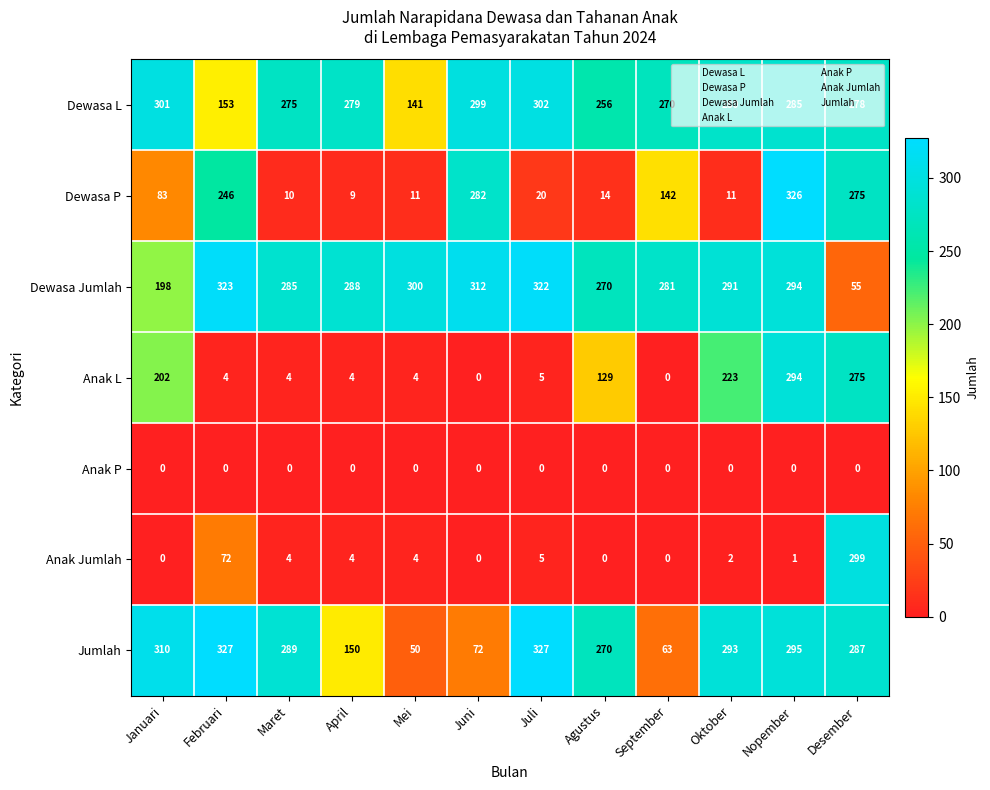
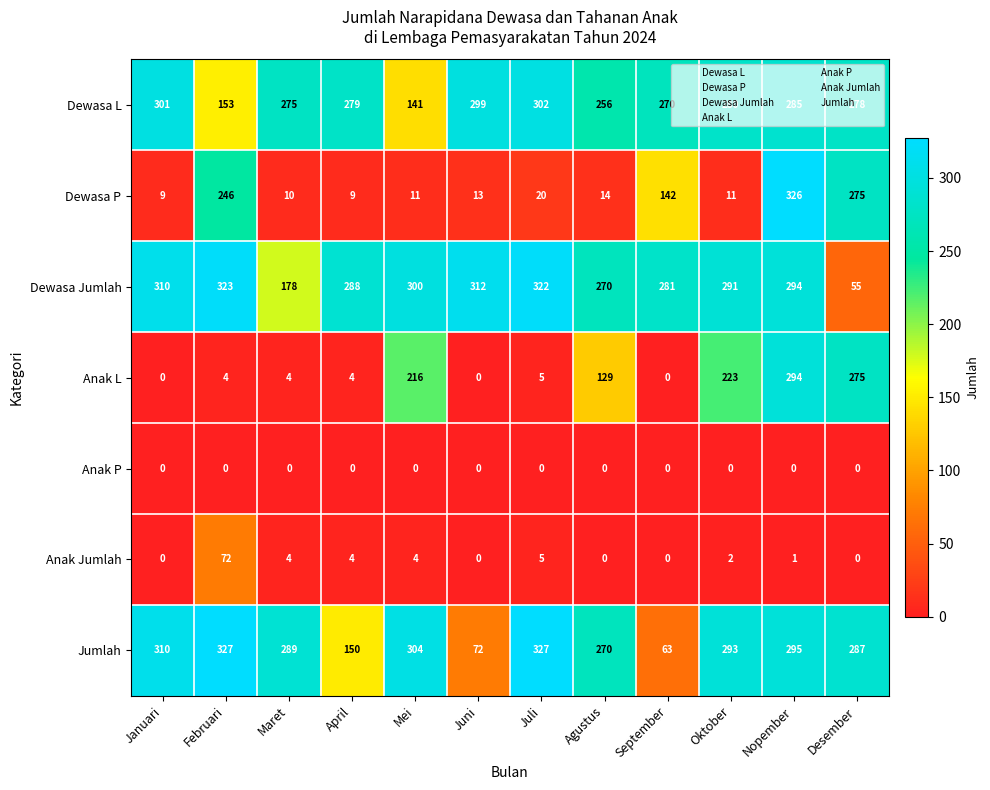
  {
    "Dewasa L": {
      "Januari": 301,
      "Februari": 153,
      "Maret": 275,
      "April": 279,
      "Mei": 141,
      "Juni": 299,
      "Juli": 302,
      "Agustus": 256
    },
    "Dewasa P": {
-     "Januari": 83,
+     "Januari": 9,
      "Februari": 246,
      "Maret": 10,
      "April": 9,
      "Mei": 11,
-     "Juni": 282,
+     "Juni": 13,
      "Juli": 20,
      "Agustus": 14,
      "September": 142,
      "Oktober": 11,
      "Nopember": 326,
      "Desember": 275
    },
    "Dewasa Jumlah": {
-     "Januari": 198,
+     "Januari": 310,
      "Februari": 323,
-     "Maret": 285,
+     "Maret": 178,
      "April": 288,
      "Mei": 300,
      "Juni": 312,
      "Juli": 322,
      "Agustus": 270,
      "September": 281,
      "Oktober": 291,
      "Nopember": 294,
      "Desember": 55
    },
    "Anak L": {
-     "Januari": 202,
+     "Januari": 0,
      "Februari": 4,
      "Maret": 4,
      "April": 4,
-     "Mei": 4,
+     "Mei": 216,
      "Juni": 0,
      "Juli": 5,
      "Agustus": 129,
      "September": 0,
      "Oktober": 223,
      "Nopember": 294,
      "Desember": 275
    },
    "Anak P": {
      "Januari": 0,
      "Februari": 0,
      "Maret": 0,
      "April": 0,
      "Mei": 0,
      "Juni": 0,
      "Juli": 0,
      "Agustus": 0,
      "September": 0,
      "Oktober": 0,
      "Nopember": 0,
      "Desember": 0
    },
    "Anak Jumlah": {
      "Januari": 0,
      "Februari": 72,
      "Maret": 4,
      "April": 4,
      "Mei": 4,
      "Juni": 0,
      "Juli": 5,
      "Agustus": 0,
      "September": 0,
      "Oktober": 2,
      "Nopember": 1,
-     "Desember": 299
+     "Desember": 0
    },
    "Jumlah": {
      "Januari": 310,
      "Februari": 327,
      "Maret": 289,
      "April": 150,
-     "Mei": 50,
+     "Mei": 304,
      "Juni": 72,
      "Juli": 327,
      "Agustus": 270,
      "September": 63,
      "Oktober": 293,
      "Nopember": 295,
      "Desember": 287
    }
  }
